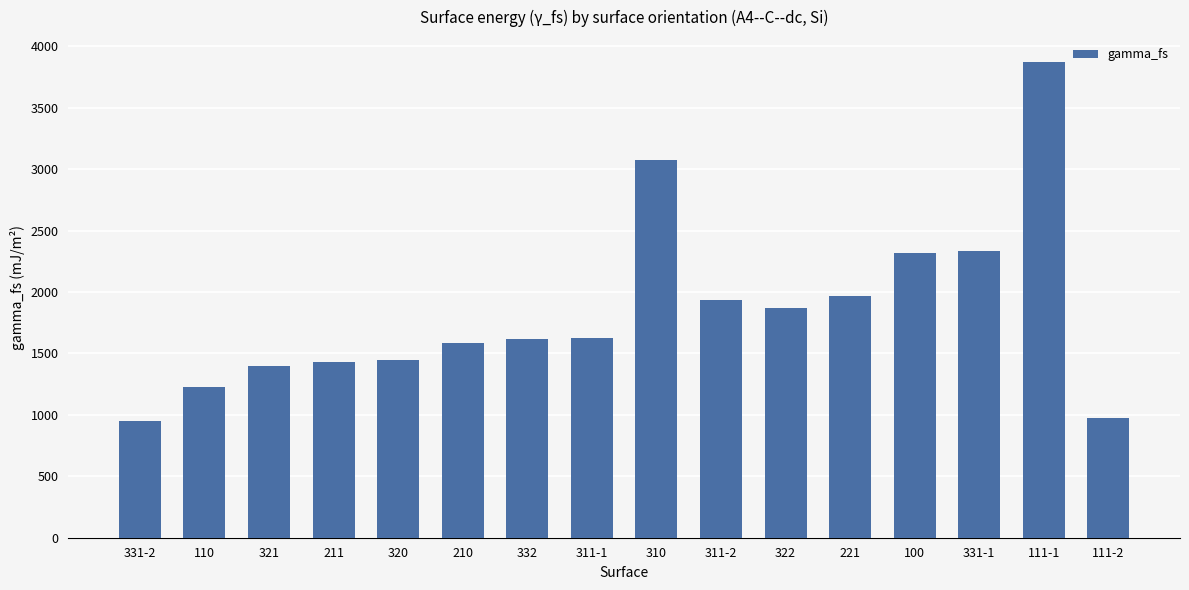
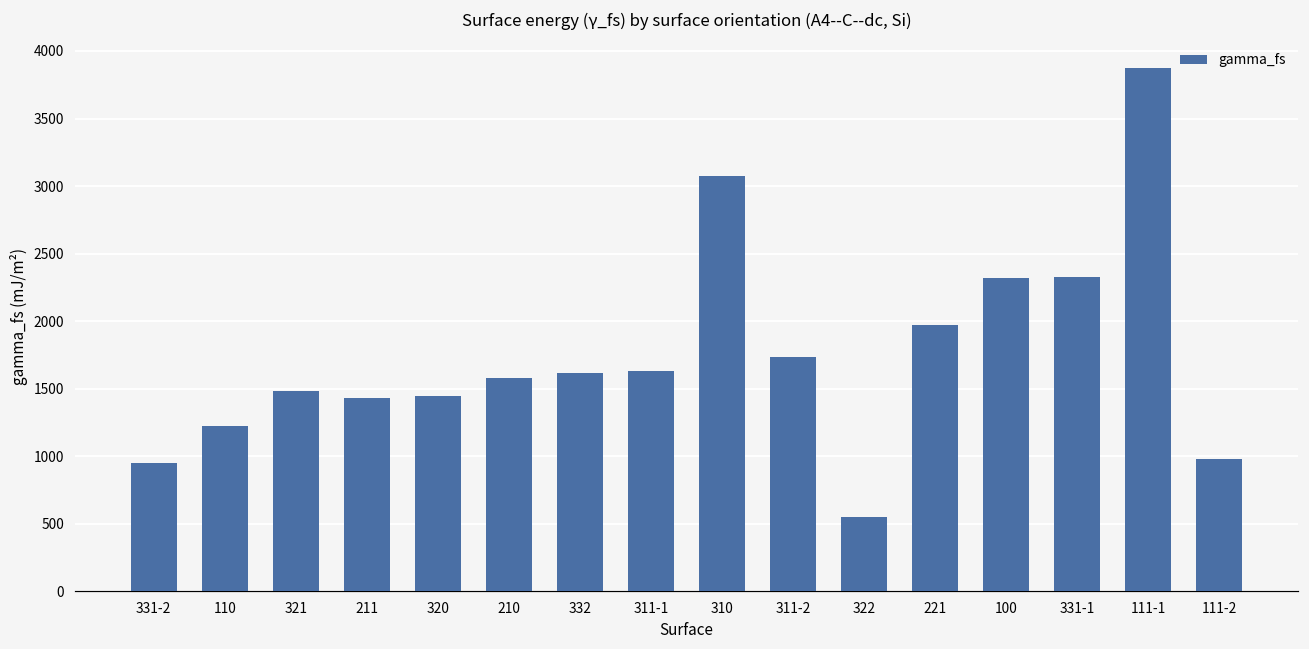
  {
    "331-2": 950,
    "110": 1220,
-   "321": 1400,
+   "321": 1490,
    "211": 1430,
    "320": 1450,
    "210": 1580,
    "332": 1620,
    "311-1": 1630,
    "310": 3080,
-   "311-2": 1930,
-   "322": 1870,
+   "311-2": 1740,
+   "322": 550,
    "221": 1970,
    "100": 2320,
    "331-1": 2330,
    "111-1": 3870,
    "111-2": 980
  }
